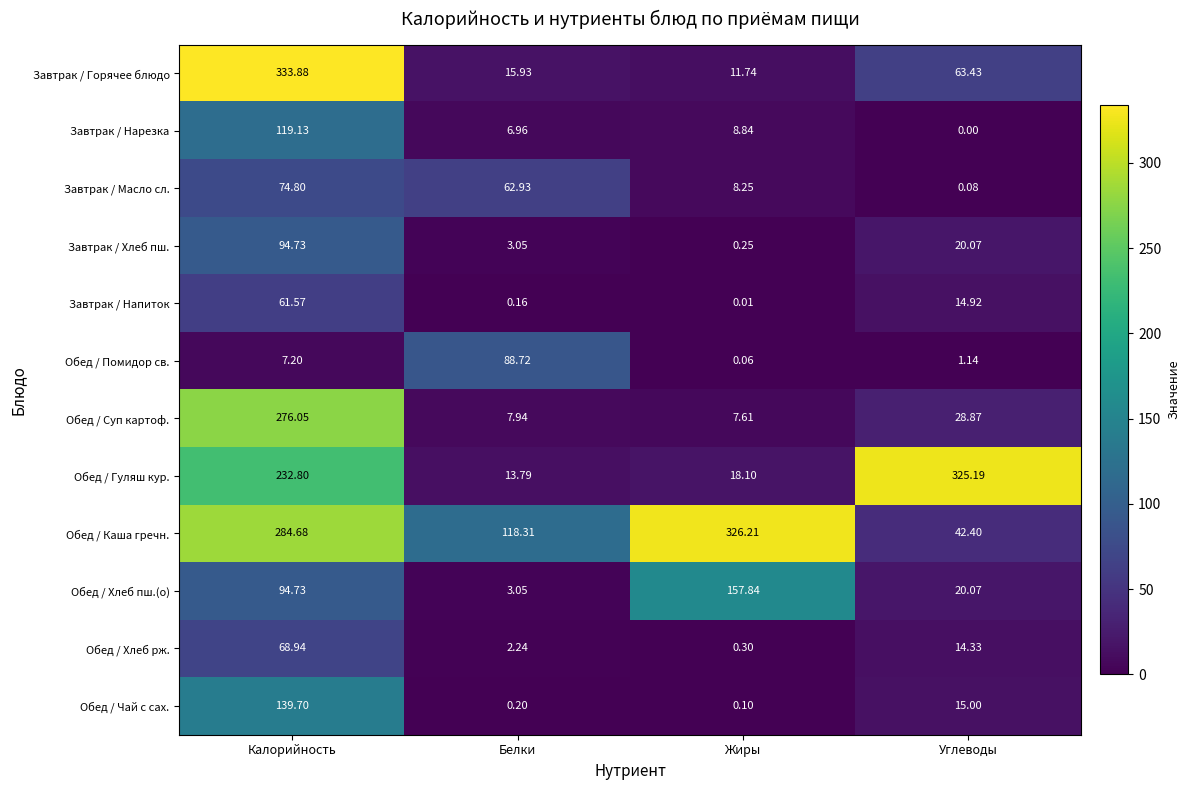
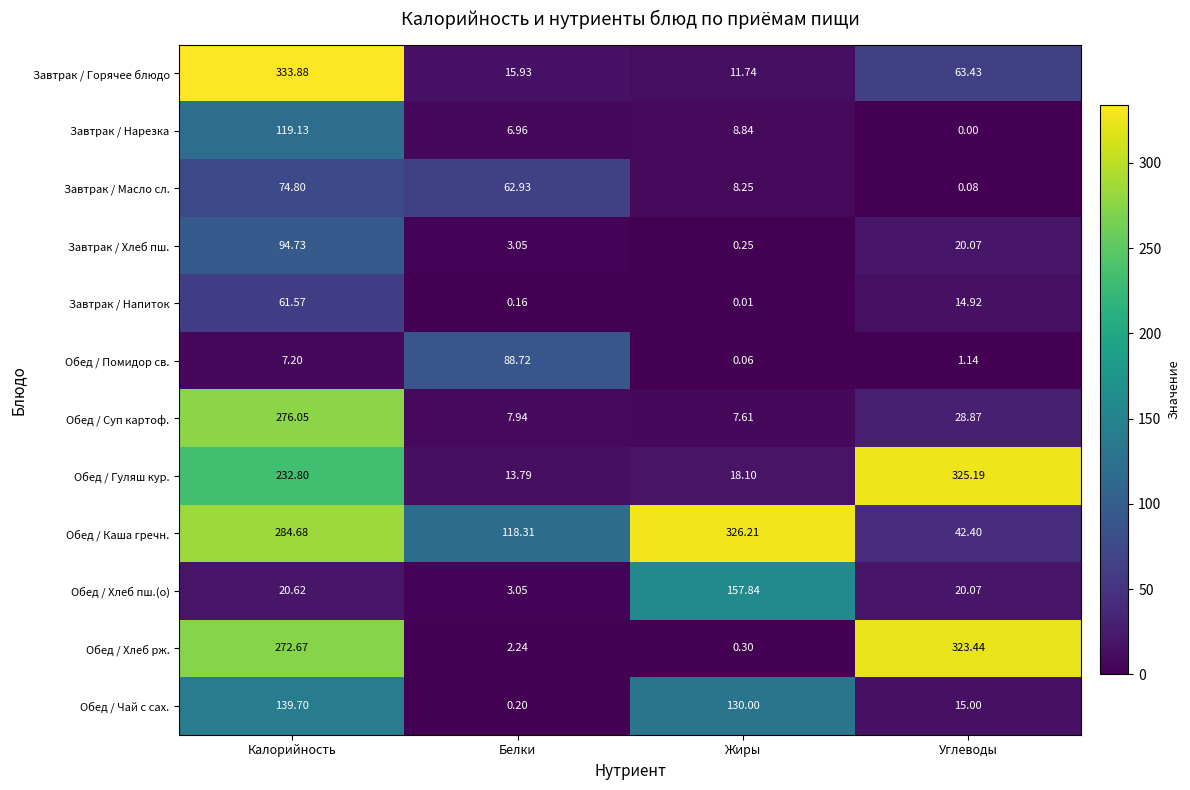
  {
    "Завтрак / Горячее блюдо": {
      "Калорийность": 333.88,
      "Белки": 15.93,
      "Жиры": 11.74,
      "Углеводы": 63.43
    },
    "Завтрак / Нарезка": {
      "Калорийность": 119.13,
      "Белки": 6.96,
      "Жиры": 8.84,
      "Углеводы": 0.00
    },
    "Завтрак / Масло сл.": {
      "Калорийность": 74.80,
      "Белки": 62.93,
      "Жиры": 8.25,
      "Углеводы": 0.08
    },
    "Завтрак / Хлеб пш.": {
      "Калорийность": 94.73,
      "Белки": 3.05,
      "Жиры": 0.25,
      "Углеводы": 20.07
    },
    "Завтрак / Напиток": {
      "Калорийность": 61.57,
      "Белки": 0.16,
      "Жиры": 0.01,
      "Углеводы": 14.92
    },
    "Обед / Помидор св.": {
      "Калорийность": 7.20,
      "Белки": 88.72,
      "Жиры": 0.06,
      "Углеводы": 1.14
    },
    "Обед / Суп картоф.": {
      "Калорийность": 276.05,
      "Белки": 7.94,
      "Жиры": 7.61,
      "Углеводы": 28.87
    },
    "Обед / Гуляш кур.": {
      "Калорийность": 232.80,
      "Белки": 13.79,
      "Жиры": 18.10,
      "Углеводы": 325.19
    },
    "Обед / Каша гречн.": {
      "Калорийность": 284.68,
      "Белки": 118.31,
      "Жиры": 326.21,
      "Углеводы": 42.40
    },
    "Обед / Хлеб пш.(о)": {
-     "Калорийность": 94.73,
+     "Калорийность": 20.62,
      "Белки": 3.05,
      "Жиры": 157.84,
      "Углеводы": 20.07
    },
    "Обед / Хлеб рж.": {
-     "Калорийность": 68.94,
+     "Калорийность": 272.67,
      "Белки": 2.24,
      "Жиры": 0.30,
-     "Углеводы": 14.33
+     "Углеводы": 323.44
    },
    "Обед / Чай с сах.": {
      "Калорийность": 139.70,
      "Белки": 0.20,
-     "Жиры": 0.10,
+     "Жиры": 130.00,
      "Углеводы": 15.00
    }
  }
